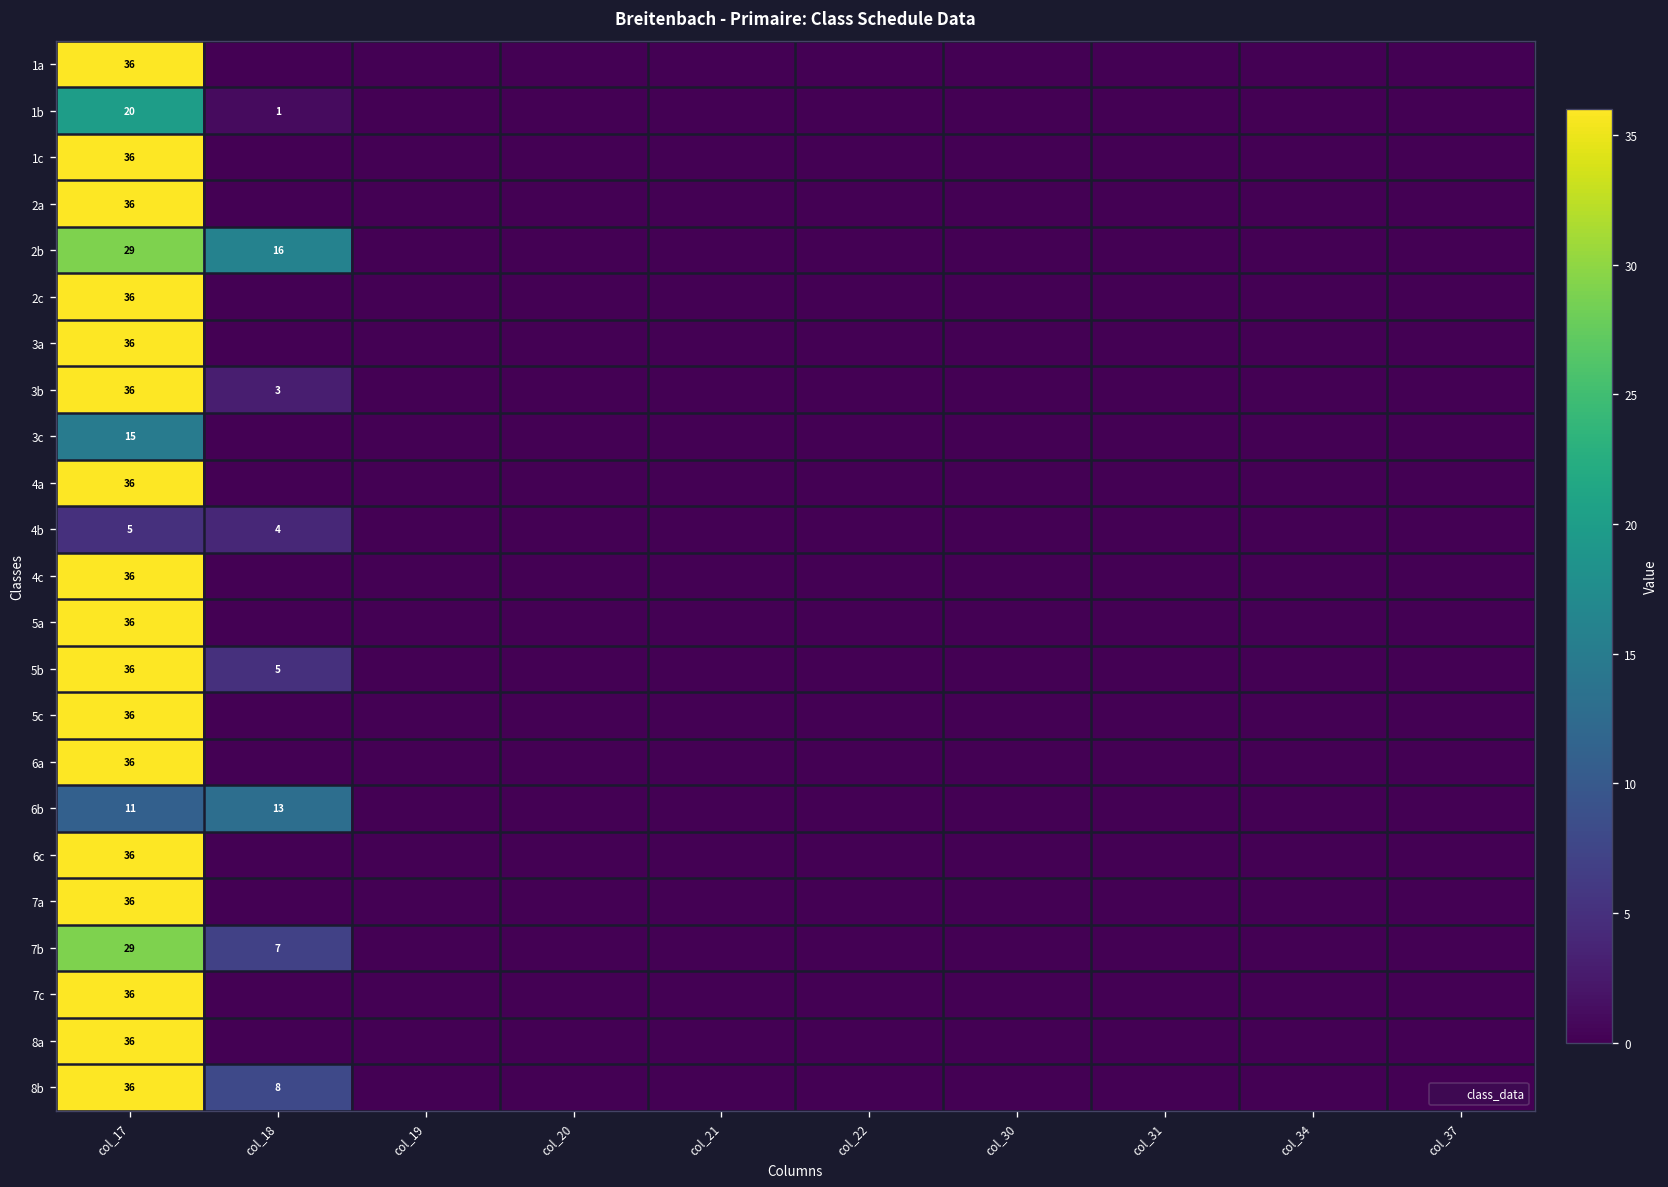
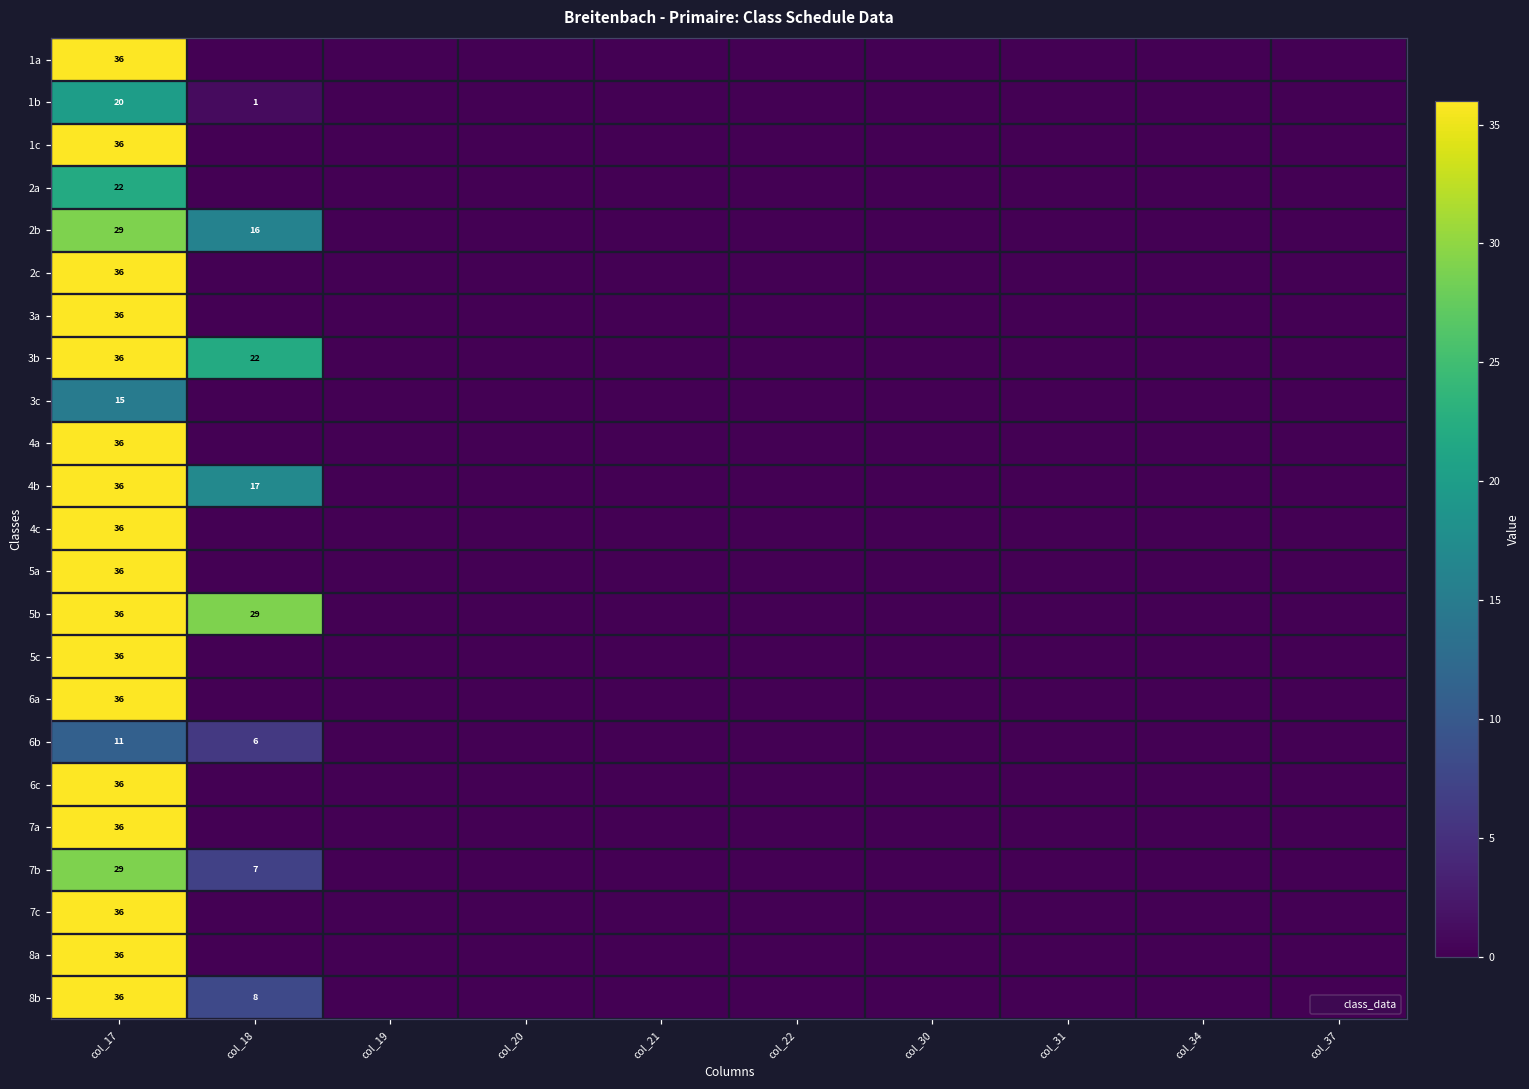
  {
    "1a": {
      "col_17": 36
    },
    "1b": {
      "col_17": 20,
      "col_18": 1
    },
    "1c": {
      "col_17": 36
    },
    "2a": {
-     "col_17": 36
+     "col_17": 22
    },
    "2b": {
      "col_17": 29,
      "col_18": 16
    },
    "2c": {
      "col_17": 36
    },
    "3a": {
      "col_17": 36
    },
    "3b": {
      "col_17": 36,
-     "col_18": 3
+     "col_18": 22
    },
    "3c": {
      "col_17": 15
    },
    "4a": {
      "col_17": 36
    },
    "4b": {
-     "col_17": 5,
-     "col_18": 4
+     "col_17": 36,
+     "col_18": 17
    },
    "4c": {
      "col_17": 36
    },
    "5a": {
      "col_17": 36
    },
    "5b": {
      "col_17": 36,
-     "col_18": 5
+     "col_18": 29
    },
    "5c": {
      "col_17": 36
    },
    "6a": {
      "col_17": 36
    },
    "6b": {
      "col_17": 11,
-     "col_18": 13
+     "col_18": 6
    },
    "6c": {
      "col_17": 36
    },
    "7a": {
      "col_17": 36
    },
    "7b": {
      "col_17": 29,
      "col_18": 7
    },
    "7c": {
      "col_17": 36
    },
    "8a": {
      "col_17": 36
    },
    "8b": {
      "col_17": 36,
      "col_18": 8
    }
  }
